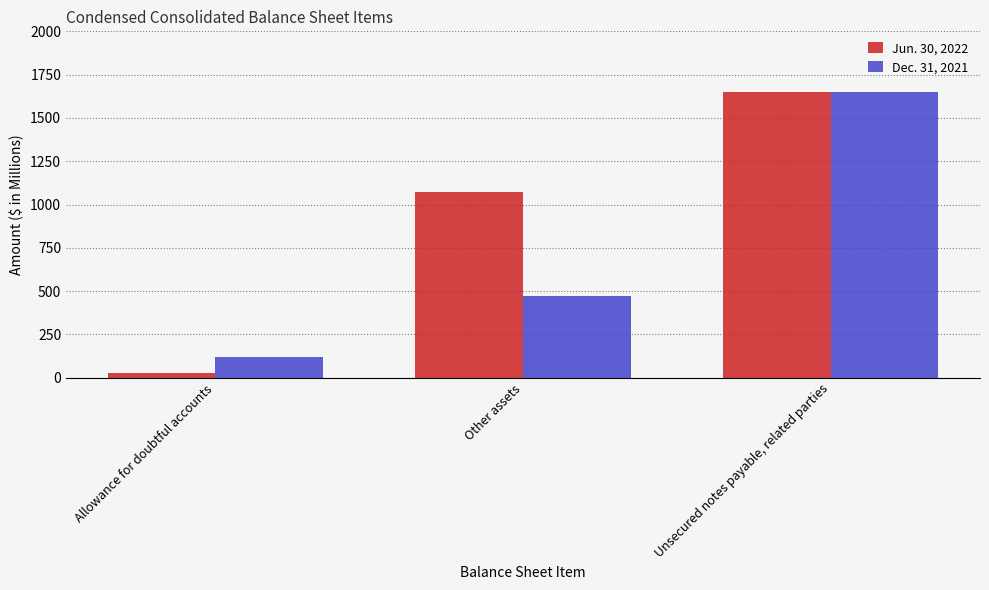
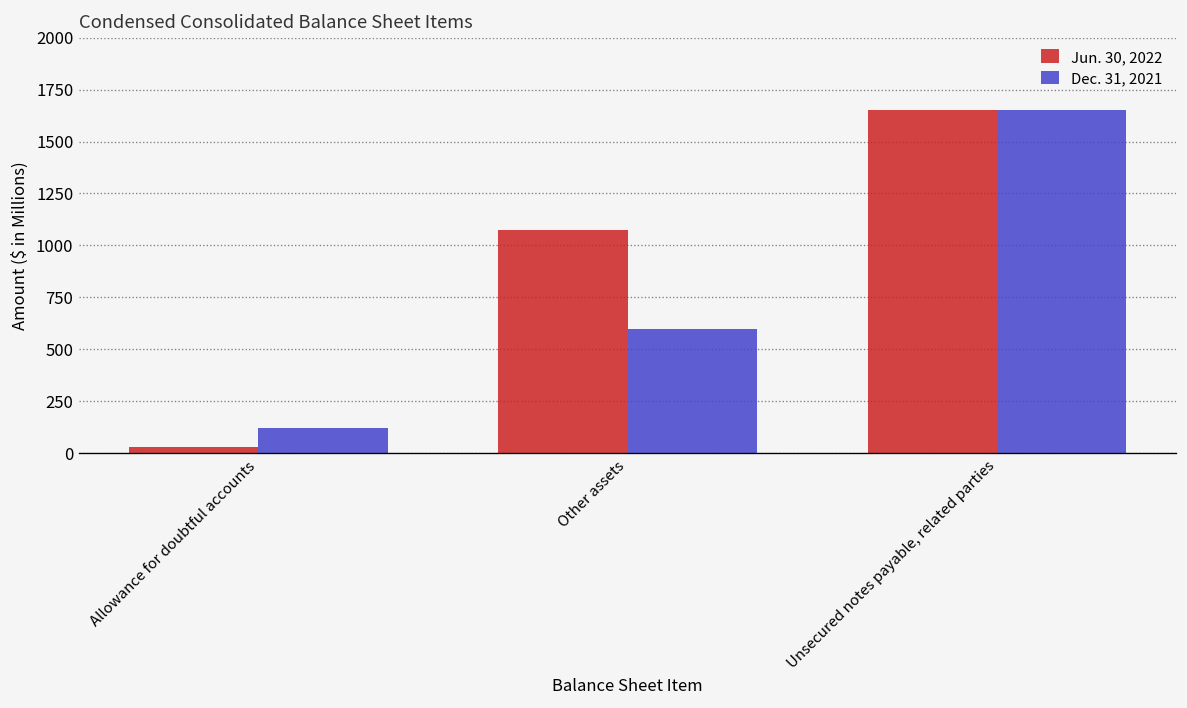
  {
    "Jun. 30, 2022": {
      "Allowance for doubtful accounts": 30,
      "Other assets": 1070,
      "Unsecured notes payable, related parties": 1650
    },
    "Dec. 31, 2021": {
      "Allowance for doubtful accounts": 120,
-     "Other assets": 470,
+     "Other assets": 600,
      "Unsecured notes payable, related parties": 1650
    }
  }
